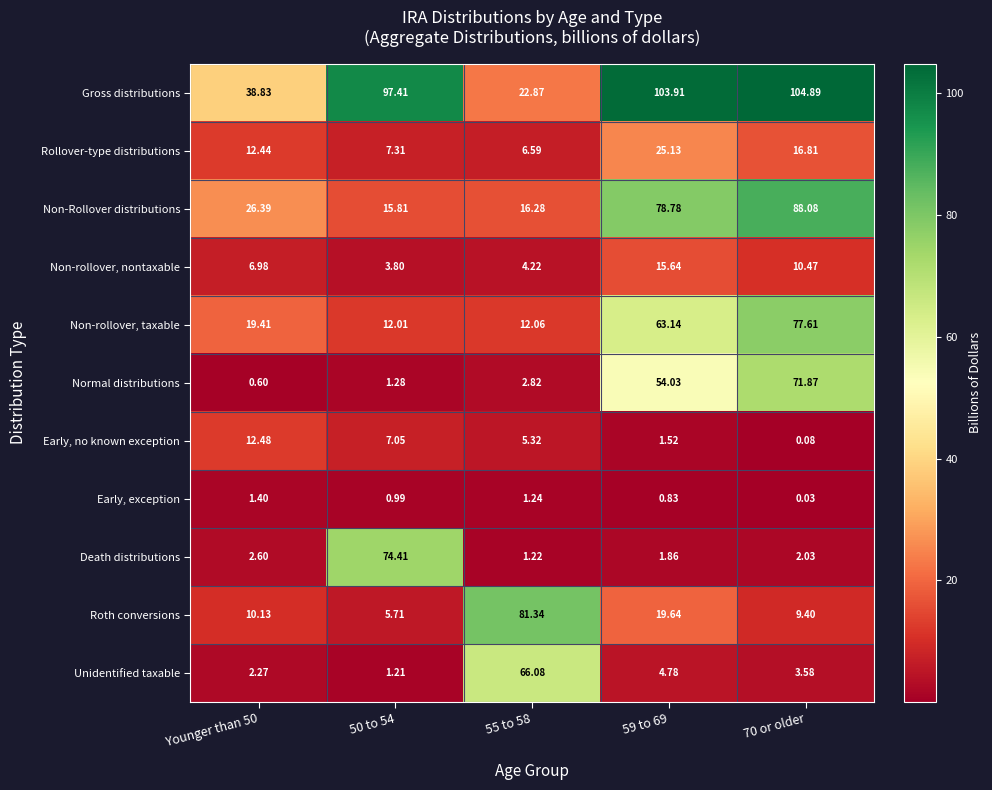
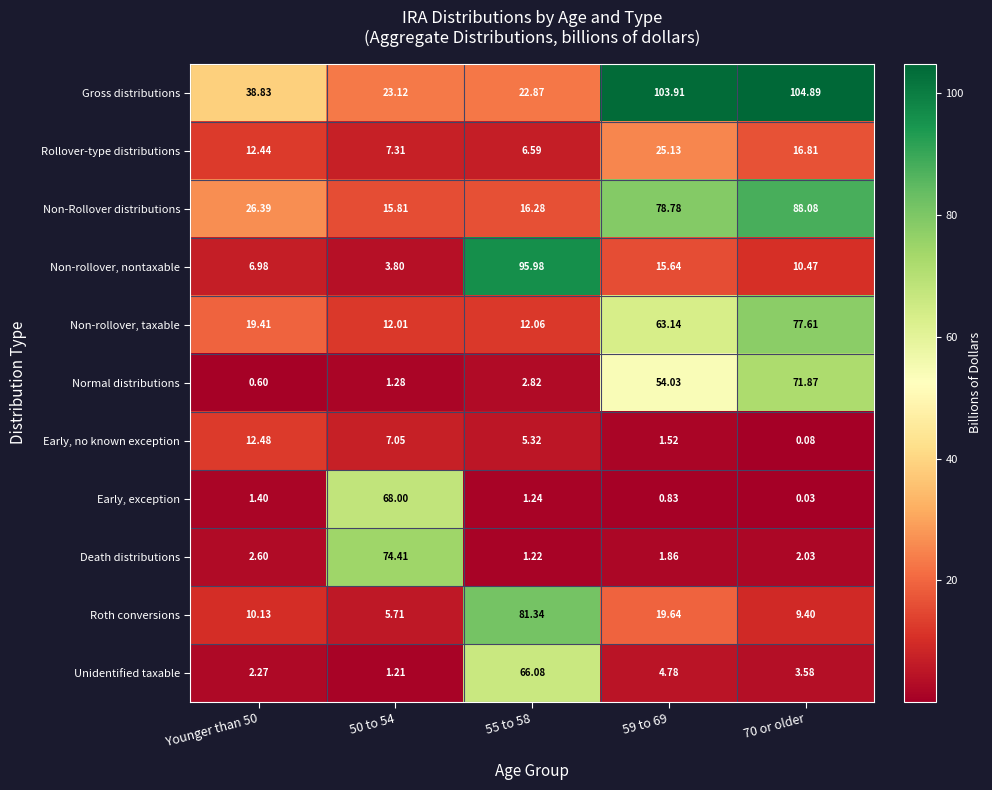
  {
    "Gross distributions": {
      "Younger than 50": 38.83,
-     "50 to 54": 97.41,
+     "50 to 54": 23.12,
      "55 to 58": 22.87,
      "59 to 69": 103.91,
      "70 or older": 104.89
    },
    "Rollover-type distributions": {
      "Younger than 50": 12.44,
      "50 to 54": 7.31,
      "55 to 58": 6.59,
      "59 to 69": 25.13,
      "70 or older": 16.81
    },
    "Non-Rollover distributions": {
      "Younger than 50": 26.39,
      "50 to 54": 15.81,
      "55 to 58": 16.28,
      "59 to 69": 78.78,
      "70 or older": 88.08
    },
    "Non-rollover, nontaxable": {
      "Younger than 50": 6.98,
      "50 to 54": 3.80,
-     "55 to 58": 4.22,
+     "55 to 58": 95.98,
      "59 to 69": 15.64,
      "70 or older": 10.47
    },
    "Non-rollover, taxable": {
      "Younger than 50": 19.41,
      "50 to 54": 12.01,
      "55 to 58": 12.06,
      "59 to 69": 63.14,
      "70 or older": 77.61
    },
    "Normal distributions": {
      "Younger than 50": 0.60,
      "50 to 54": 1.28,
      "55 to 58": 2.82,
      "59 to 69": 54.03,
      "70 or older": 71.87
    },
    "Early, no known exception": {
      "Younger than 50": 12.48,
      "50 to 54": 7.05,
      "55 to 58": 5.32,
      "59 to 69": 1.52,
      "70 or older": 0.08
    },
    "Early, exception": {
      "Younger than 50": 1.40,
-     "50 to 54": 0.99,
+     "50 to 54": 68.00,
      "55 to 58": 1.24,
      "59 to 69": 0.83,
      "70 or older": 0.03
    },
    "Death distributions": {
      "Younger than 50": 2.60,
      "50 to 54": 74.41,
      "55 to 58": 1.22,
      "59 to 69": 1.86,
      "70 or older": 2.03
    },
    "Roth conversions": {
      "Younger than 50": 10.13,
      "50 to 54": 5.71,
      "55 to 58": 81.34,
      "59 to 69": 19.64,
      "70 or older": 9.40
    },
    "Unidentified taxable": {
      "Younger than 50": 2.27,
      "50 to 54": 1.21,
      "55 to 58": 66.08,
      "59 to 69": 4.78,
      "70 or older": 3.58
    }
  }
